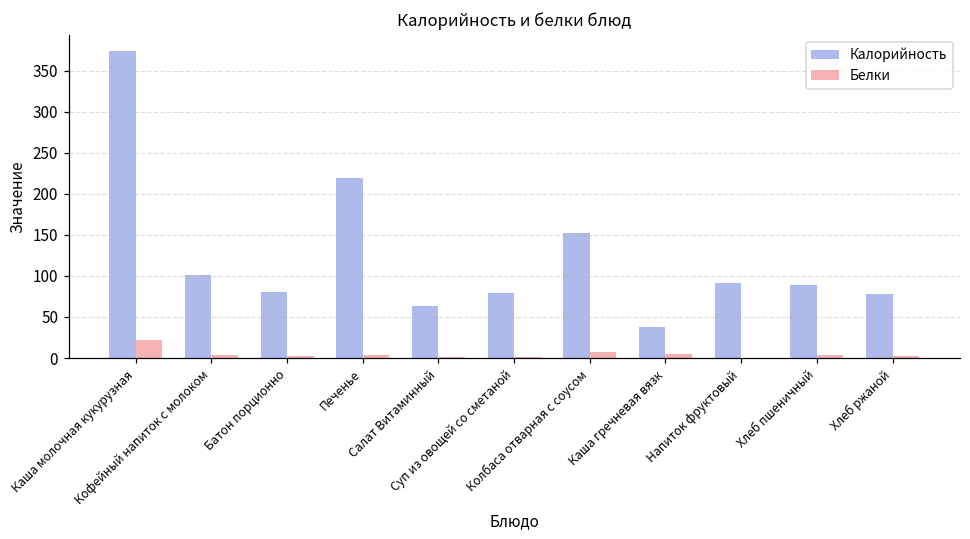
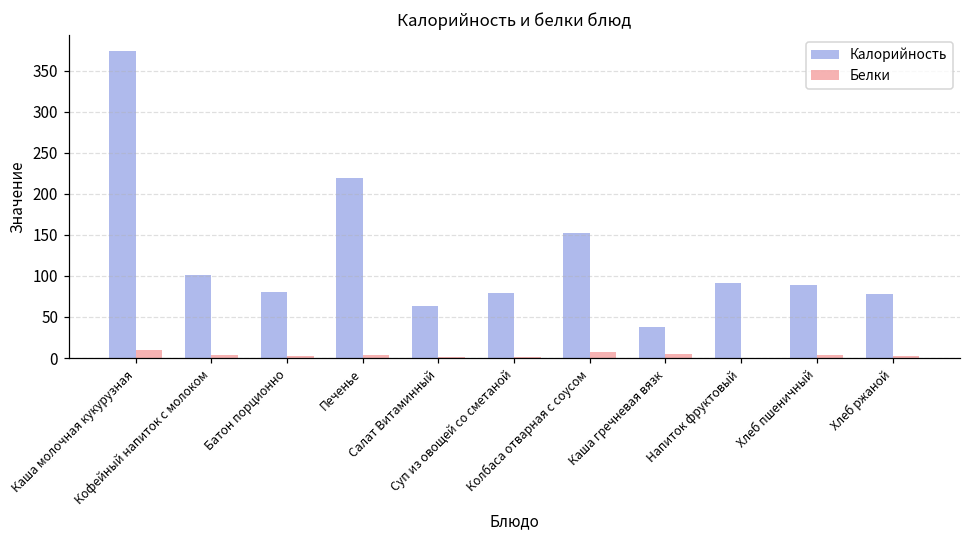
  {
    "Калорийность": {
      "Каша молочная кукурузная": 370,
      "Кофейный напиток с молоком": 100,
      "Батон порционно": 80,
      "Печенье": 220,
      "Салат Витаминный": 60,
      "Суп из овощей со сметаной": 80,
      "Колбаса отварная с соусом": 150,
      "Каша гречневая вязк": 40,
      "Напиток фруктовый": 90,
      "Хлеб пшеничный": 90,
      "Хлеб ржаной": 80
    },
    "Белки": {
-     "Каша молочная кукурузная": 20,
+     "Каша молочная кукурузная": 10,
      "Печенье": 0,
      "Колбаса отварная с соусом": 10,
      "Каша гречневая вязк": 0
    }
  }
